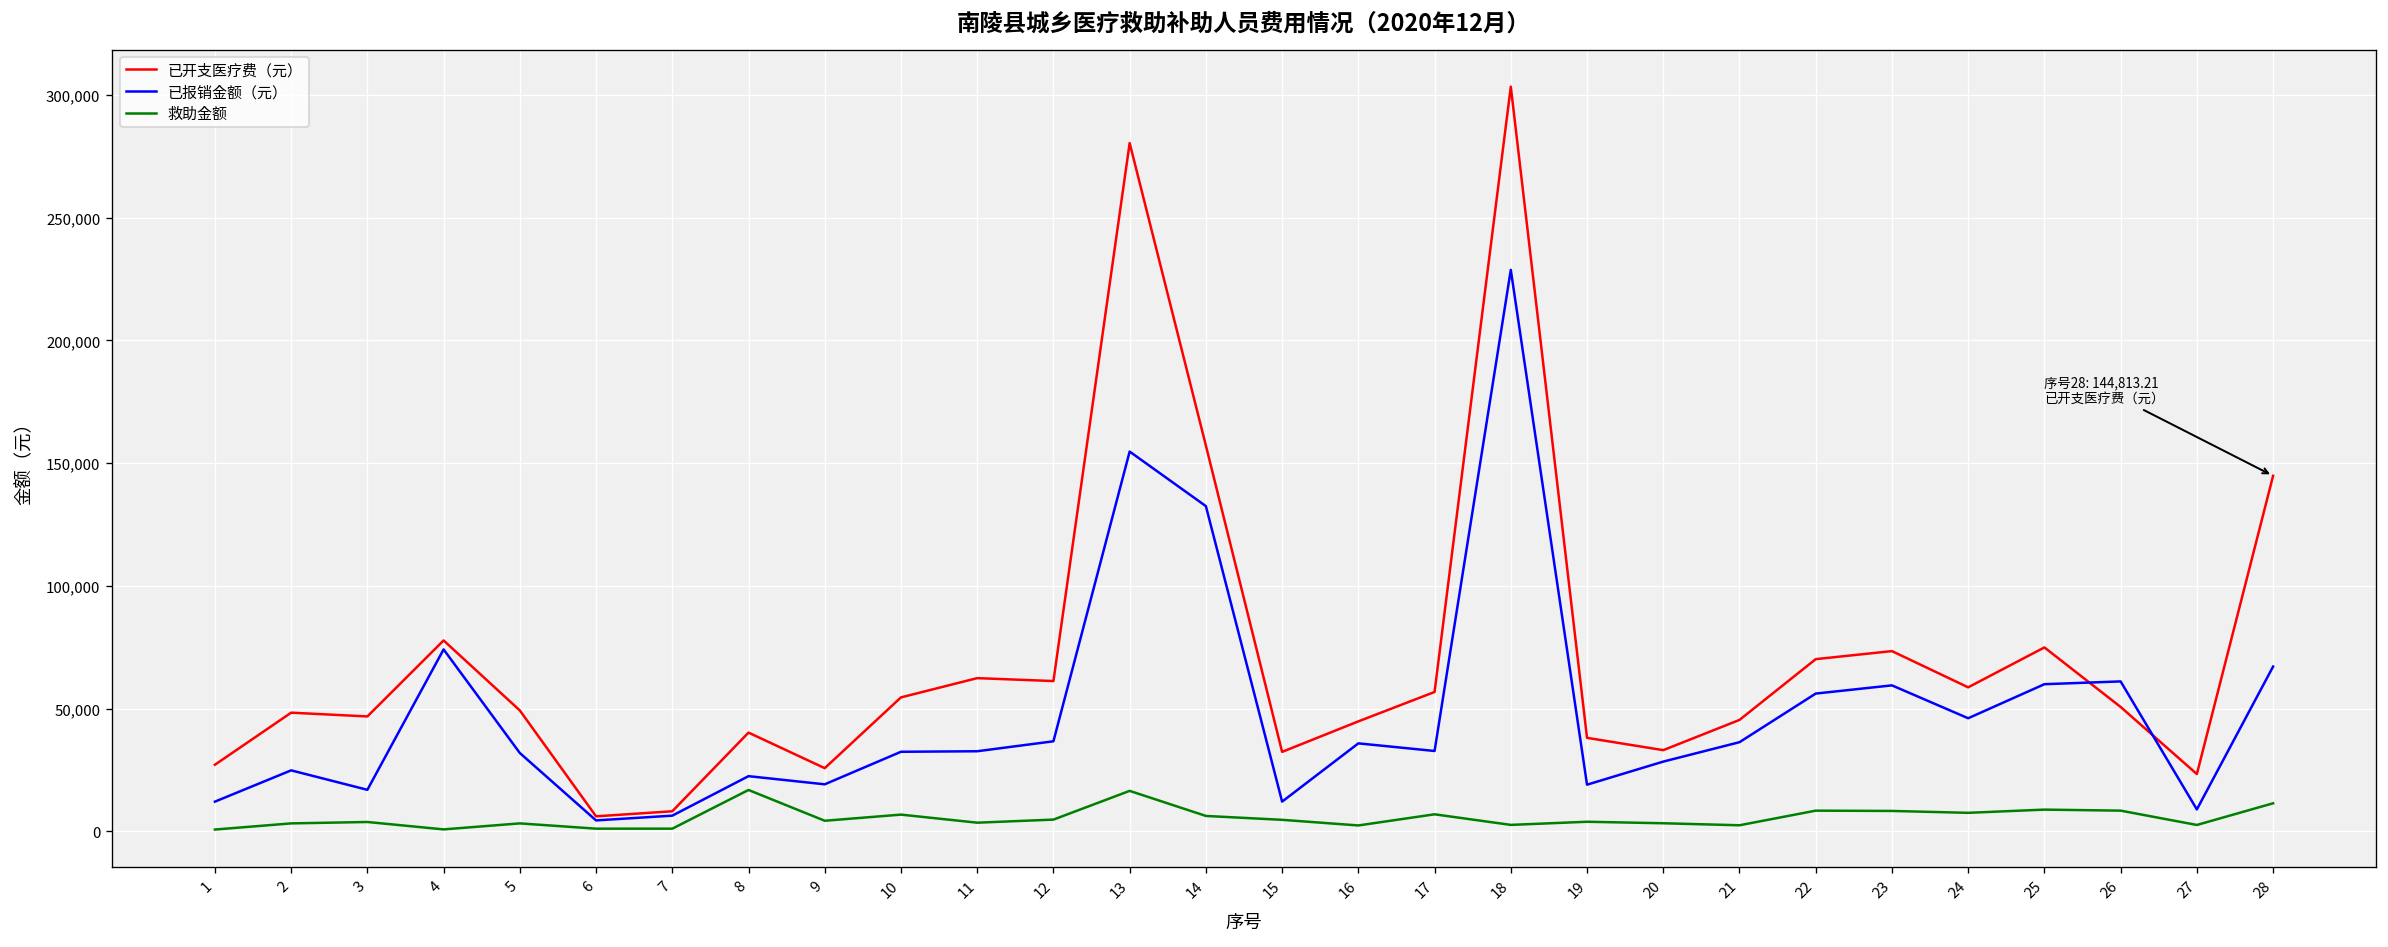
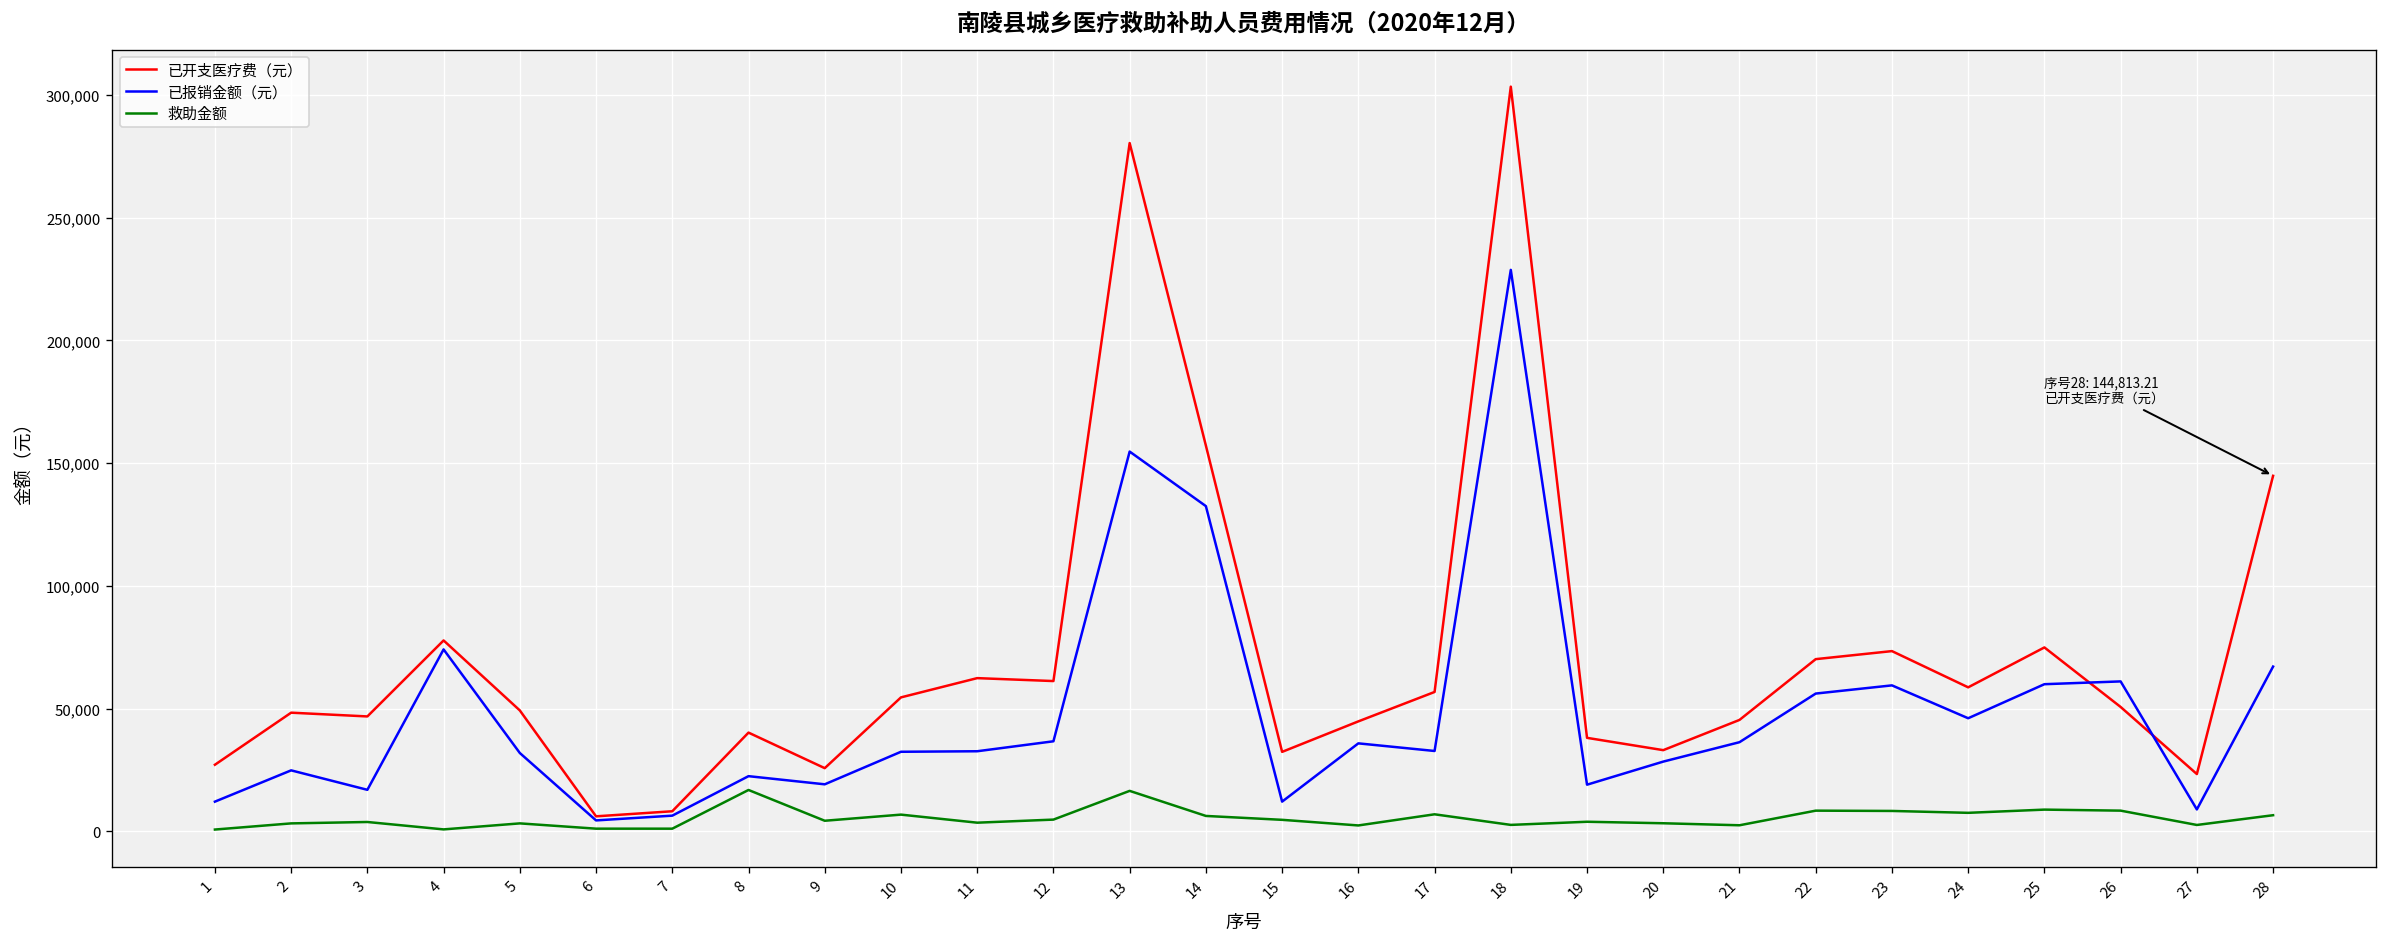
  {
    "已开支医疗费（元）": {
      "28": "144,813.21"
    },
    "已报销金额（元）": {
      "1": "12,000",
      "2": "25,000",
      "3": "17,000",
      "4": "74,000",
      "5": "32,000",
      "6": "4,000",
      "7": "6,000",
      "8": "22,000",
      "9": "19,000",
      "10": "32,000",
      "11": "33,000",
      "12": "37,000",
      "13": "155,000",
      "14": "132,000",
      "15": "12,000",
      "16": "36,000",
      "17": "33,000",
      "18": "229,000",
      "19": "19,000",
      "20": "28,000",
      "21": "36,000",
      "22": "56,000",
      "23": "59,000",
      "24": "46,000",
      "25": "60,000",
      "26": "61,000",
      "27": "9,000",
      "28": "67,000"
    },
    "救助金额": {
      "1": "1,000",
      "2": "3,000",
      "3": "4,000",
      "4": "1,000",
      "5": "3,000",
      "6": "1,000",
      "7": "1,000",
      "8": "17,000",
      "9": "4,000",
      "10": "7,000",
      "11": "3,000",
      "12": "5,000",
      "13": "16,000",
      "14": "6,000",
      "15": "5,000",
      "16": "2,000",
      "17": "7,000",
      "18": "3,000",
      "19": "4,000",
      "20": "3,000",
      "21": "2,000",
      "22": "8,000",
      "23": "8,000",
      "24": "8,000",
      "25": "9,000",
      "26": "8,000",
      "27": "3,000",
-     "28": "11,000"
+     "28": "7,000"
    }
  }
